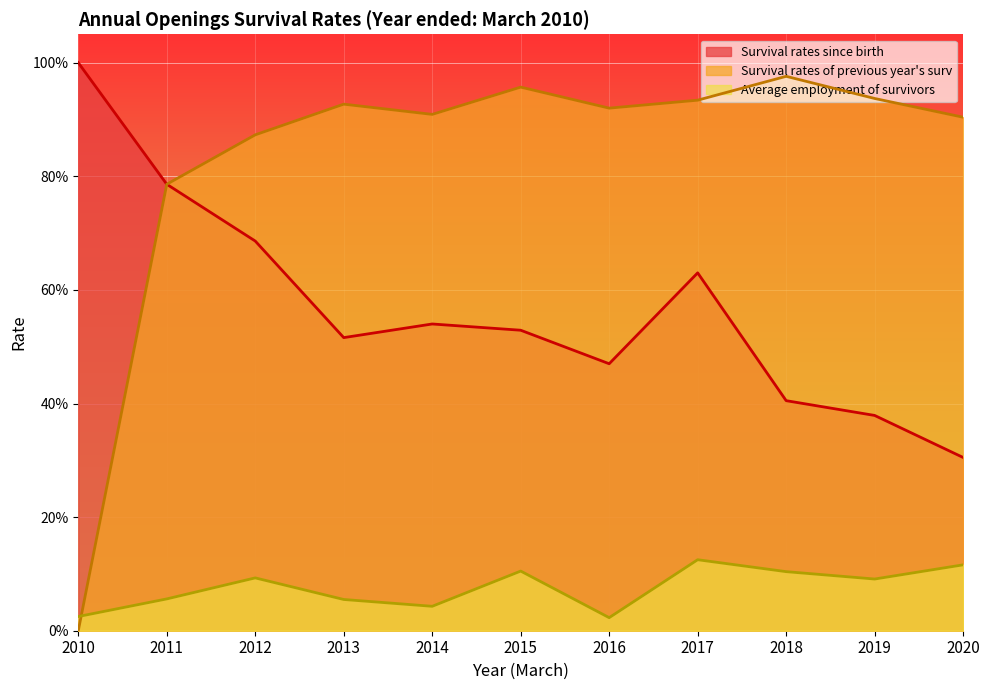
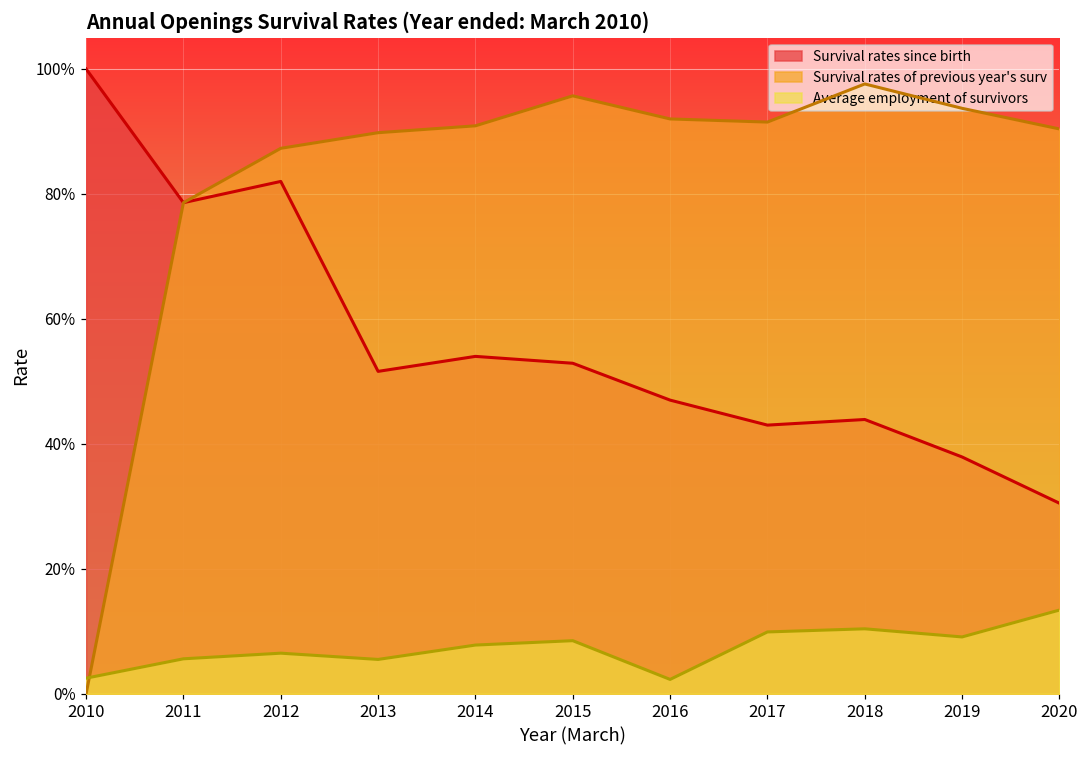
  {
    "Survival rates since birth": {
      "2010": "100%",
-     "2012": "69%",
+     "2012": "82%",
      "2013": "52%",
      "2014": "54%",
      "2015": "53%",
      "2016": "47%",
-     "2017": "63%",
-     "2018": "41%",
+     "2017": "43%",
+     "2018": "44%",
      "2019": "38%",
      "2020": "31%"
    },
    "Survival rates of previous year's surv": {
      "2010": "0%",
      "2012": "87%",
-     "2013": "93%",
+     "2013": "90%",
      "2014": "91%",
      "2015": "96%",
      "2016": "92%",
-     "2017": "93%",
+     "2017": "92%",
      "2020": "90%"
    },
    "Average employment of survivors": {
      "2010": "3%",
      "2011": "6%",
-     "2012": "9%",
+     "2012": "7%",
      "2013": "6%",
-     "2014": "4%",
-     "2015": "11%",
+     "2014": "8%",
+     "2015": "9%",
      "2016": "2%",
-     "2017": "13%",
+     "2017": "10%",
      "2018": "10%",
      "2019": "9%",
-     "2020": "12%"
+     "2020": "13%"
    }
  }
